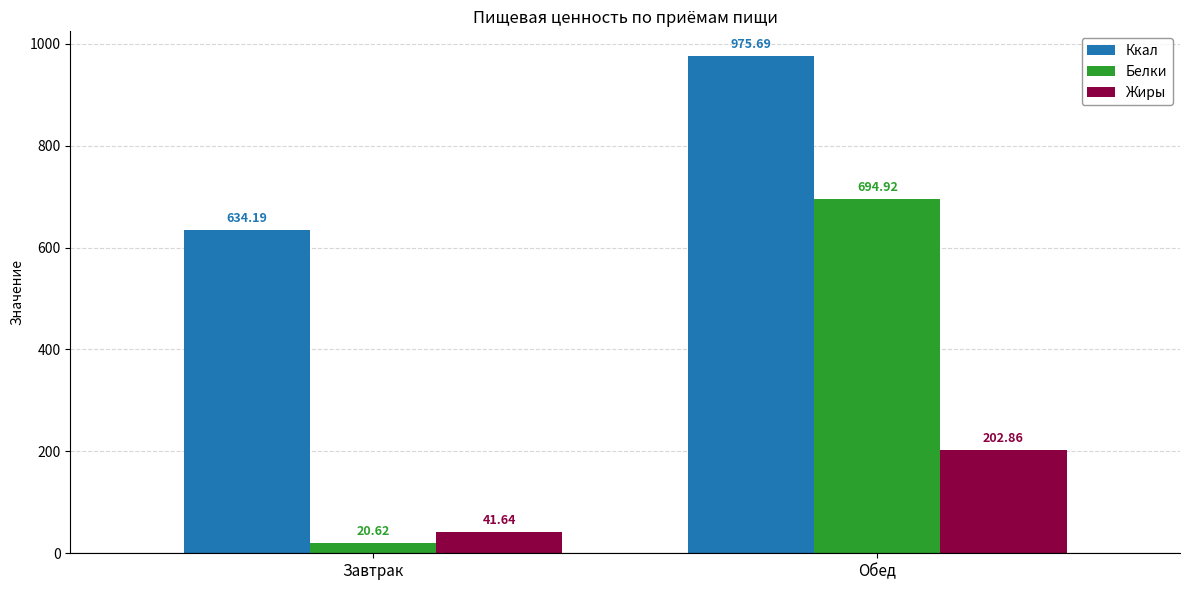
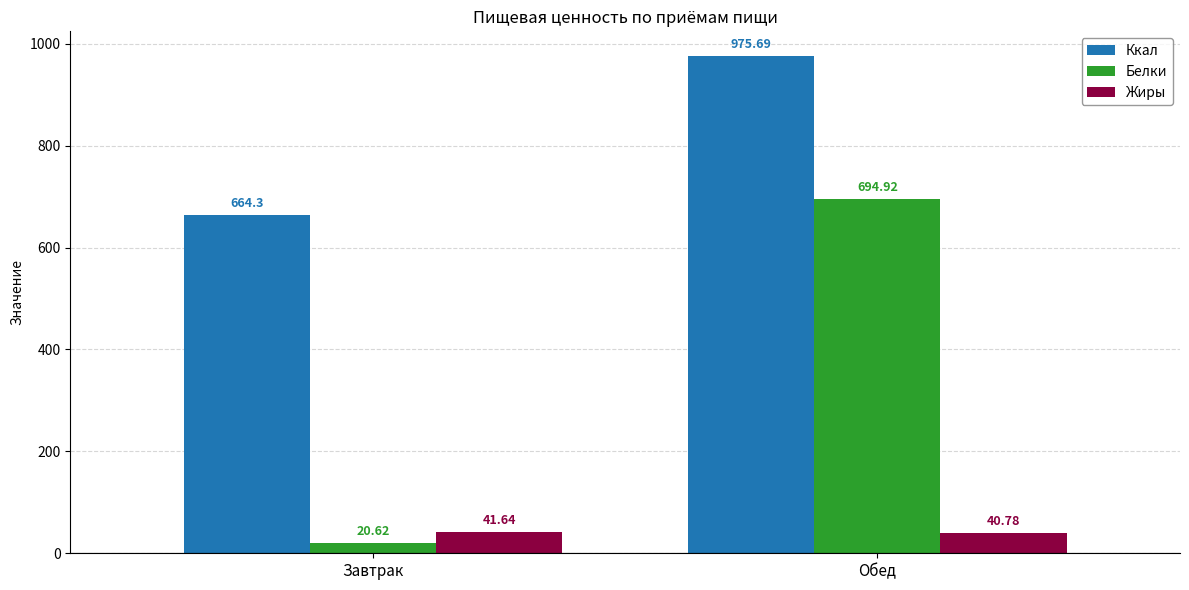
  {
    "Ккал": {
-     "Завтрак": 634.19,
+     "Завтрак": 664.3,
      "Обед": 975.69
    },
    "Белки": {
      "Завтрак": 20.62,
      "Обед": 694.92
    },
    "Жиры": {
      "Завтрак": 41.64,
-     "Обед": 202.86
+     "Обед": 40.78
    }
  }
